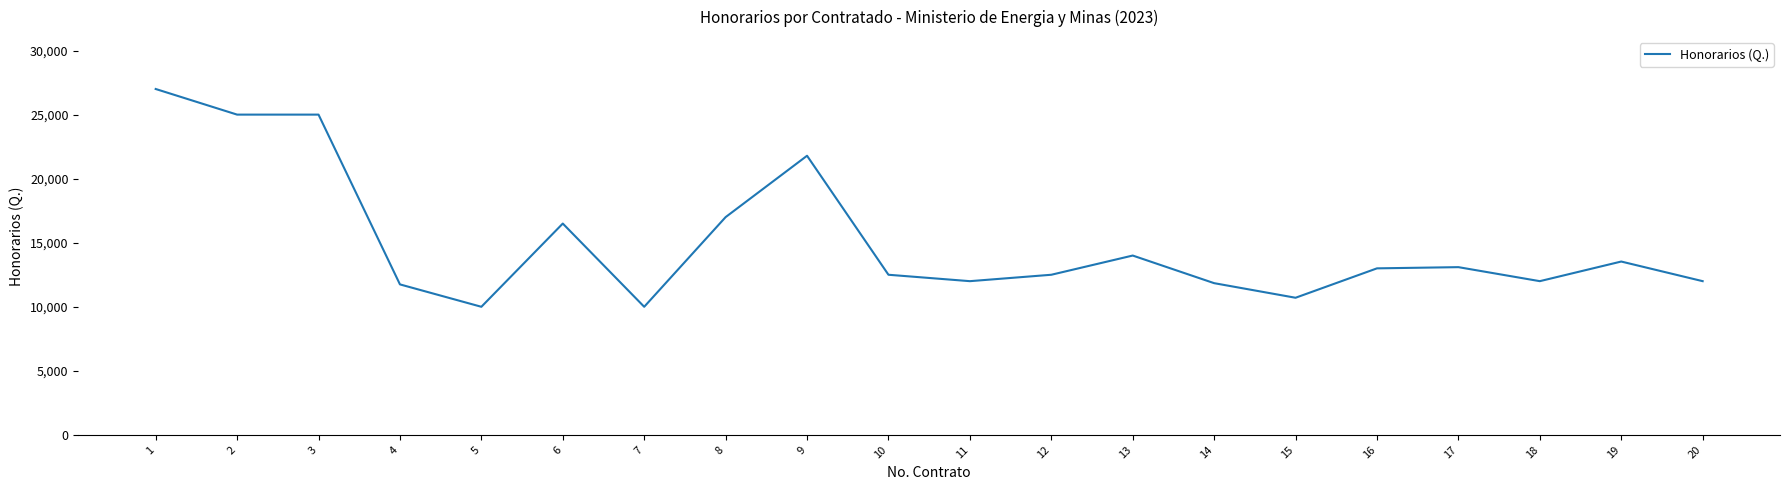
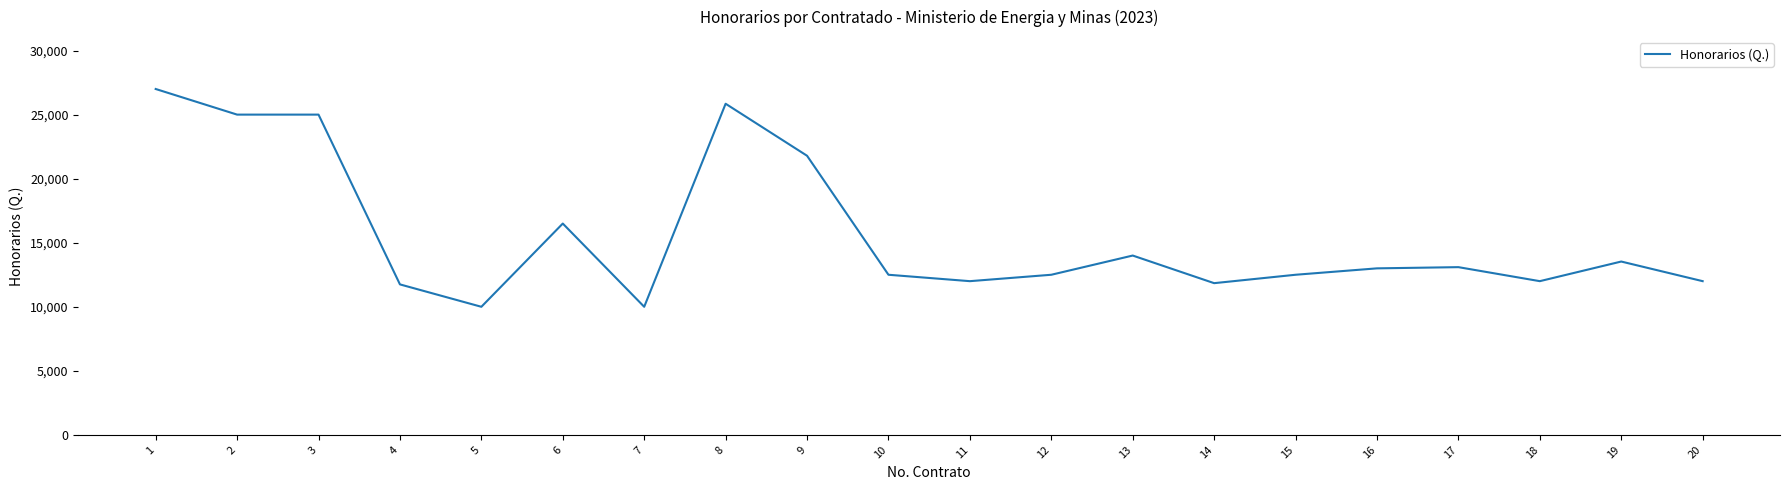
  {
    "1": "27,000",
    "2": "25,000",
    "3": "25,000",
    "4": "11,700",
    "5": "10,000",
    "6": "16,500",
    "7": "10,000",
-   "8": "17,000",
+   "8": "25,800",
    "9": "21,800",
    "10": "12,500",
    "11": "12,000",
    "12": "12,500",
    "13": "14,000",
    "14": "11,800",
-   "15": "10,700",
+   "15": "12,500",
    "16": "13,000",
    "17": "13,100",
    "18": "12,000",
    "19": "13,500",
    "20": "12,000"
  }
